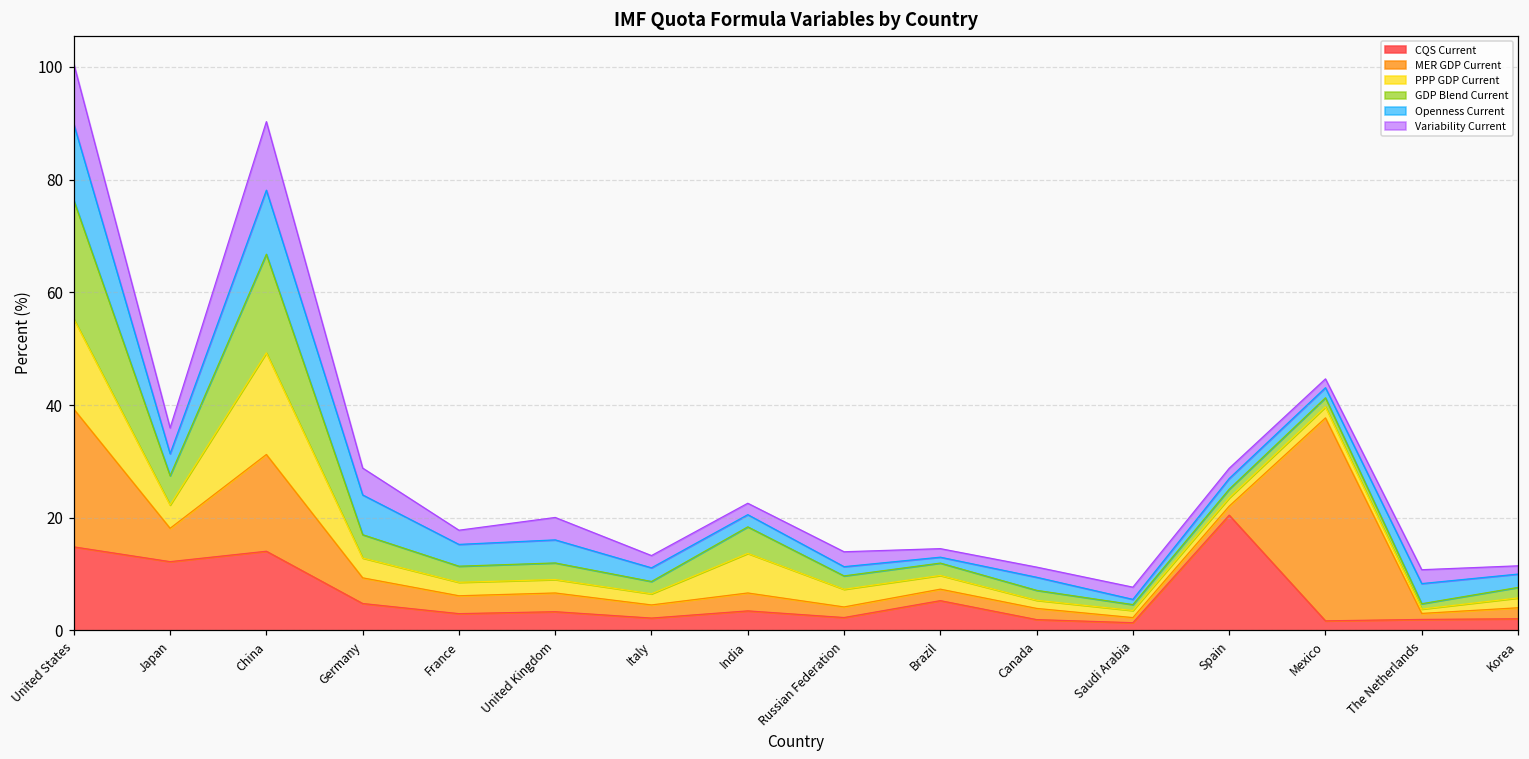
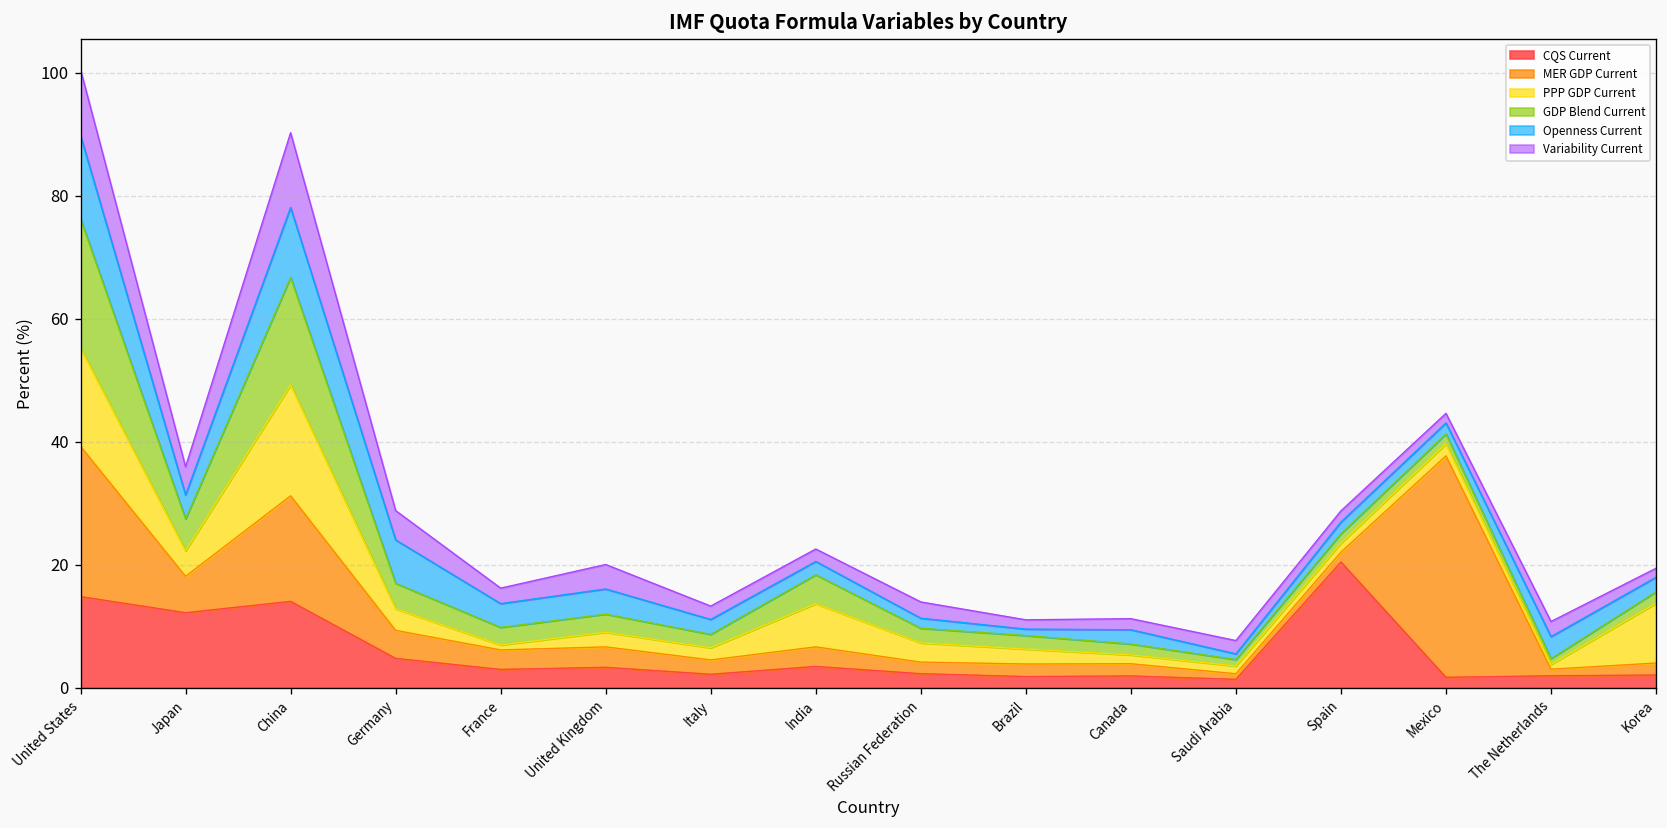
  {
    "CQS Current": {
      "United States": 15,
      "Japan": 12,
      "China": 14,
      "Germany": 5,
      "France": 3,
      "United Kingdom": 3,
      "Italy": 2,
      "India": 3,
      "Russian Federation": 2,
-     "Brazil": 5,
+     "Brazil": 2,
      "Canada": 2,
      "Saudi Arabia": 1,
      "Spain": 20,
      "Mexico": 2,
      "The Netherlands": 2,
      "Korea": 2
    },
    "MER GDP Current": {
      "United States": 24,
      "Japan": 6,
      "China": 17,
      "Germany": 5,
      "France": 3,
      "United Kingdom": 3,
      "Italy": 2,
      "India": 3,
      "Russian Federation": 2,
      "Brazil": 2,
      "Canada": 2,
      "Saudi Arabia": 1,
      "Spain": 2,
      "Mexico": 36,
      "The Netherlands": 1,
      "Korea": 2
    },
    "PPP GDP Current": {
      "United States": 16,
      "Japan": 4,
      "China": 18,
      "Germany": 4,
-     "France": 2,
+     "France": 1,
      "United Kingdom": 2,
      "Italy": 2,
      "India": 7,
      "Russian Federation": 3,
      "Brazil": 2,
      "Canada": 1,
      "Saudi Arabia": 1,
      "Spain": 1,
      "Mexico": 2,
      "The Netherlands": 1,
-     "Korea": 2
+     "Korea": 10
    },
    "GDP Blend Current": {
      "United States": 21,
      "Japan": 5,
      "China": 18,
      "Germany": 4,
      "France": 3,
      "United Kingdom": 3,
      "Italy": 2,
      "India": 5,
      "Russian Federation": 2,
      "Brazil": 2,
      "Canada": 2,
      "Saudi Arabia": 1,
      "Spain": 2,
      "Mexico": 2,
      "The Netherlands": 1,
      "Korea": 2
    },
    "Openness Current": {
      "United States": 14,
      "Japan": 4,
      "China": 11,
      "Germany": 7,
      "France": 4,
      "United Kingdom": 4,
      "Italy": 2,
      "India": 2,
      "Russian Federation": 2,
      "Brazil": 1,
      "Canada": 2,
      "Saudi Arabia": 1,
      "Spain": 2,
      "Mexico": 2,
      "The Netherlands": 4,
      "Korea": 2
    },
    "Variability Current": {
      "United States": 11,
      "Japan": 5,
      "China": 12,
      "Germany": 5,
      "France": 3,
      "United Kingdom": 4,
      "Italy": 2,
      "India": 2,
      "Russian Federation": 3,
      "Brazil": 2,
      "Canada": 2,
      "Saudi Arabia": 2,
      "Spain": 2,
      "Mexico": 2,
      "The Netherlands": 2,
      "Korea": 1
    }
  }
